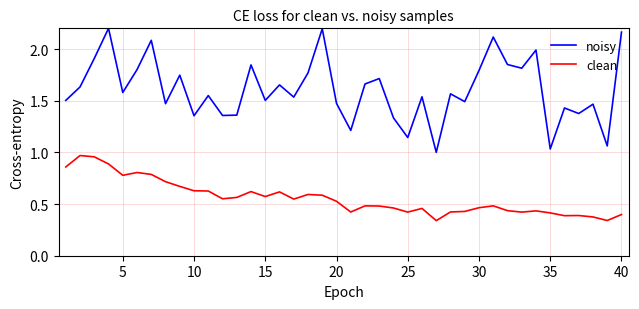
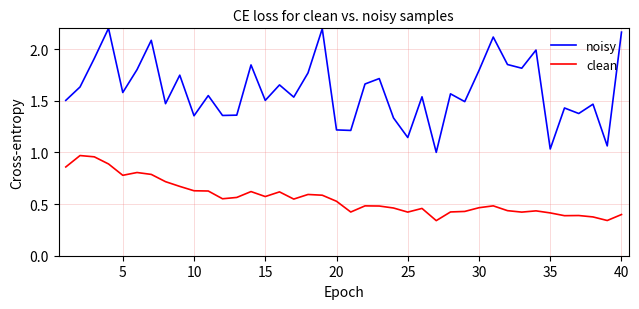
  {
    "noisy": {
      "5": 1.58,
      "10": 1.35,
      "15": 1.50,
-     "20": 1.47,
+     "20": 1.22,
      "25": 1.14,
      "30": 1.79,
      "35": 1.03,
      "40": 2.16
    },
    "clean": {
      "5": 0.78,
      "10": 0.63,
      "15": 0.57,
      "20": 0.53,
      "25": 0.42,
      "30": 0.46,
      "35": 0.41,
      "40": 0.40
    }
  }
